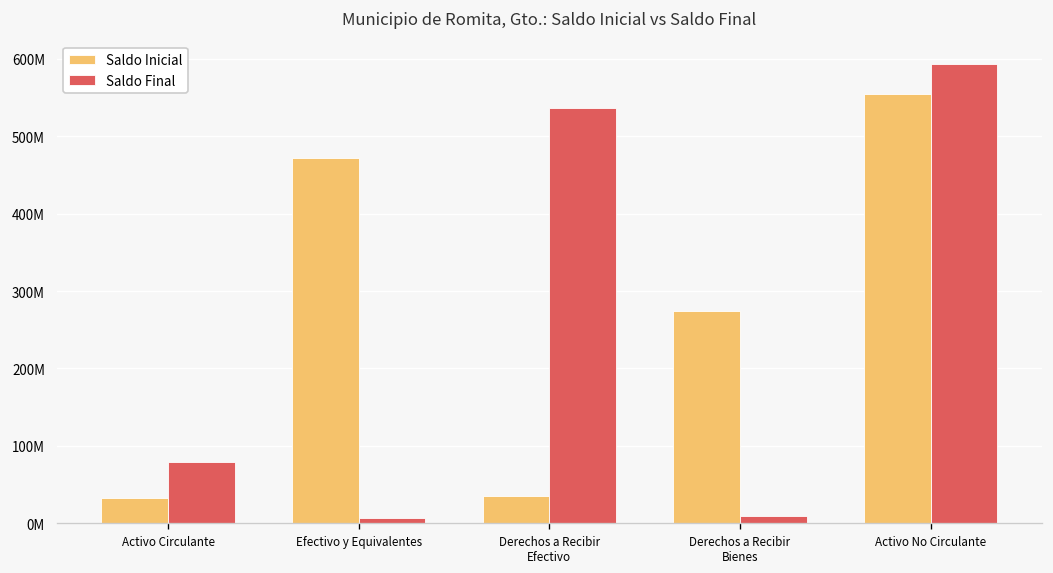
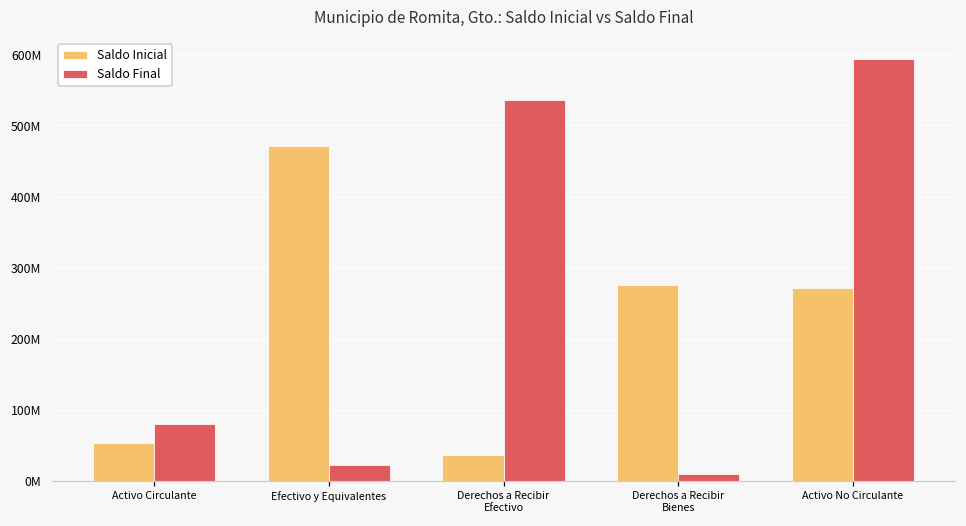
  {
    "Saldo Inicial": {
-     "Activo Circulante": 30000000,
+     "Activo Circulante": 50000000,
      "Efectivo y Equivalentes": 470000000,
      "Derechos a Recibir Efectivo": 40000000,
      "Derechos a Recibir Bienes": 270000000,
-     "Activo No Circulante": 550000000
+     "Activo No Circulante": 270000000
    },
    "Saldo Final": {
      "Activo Circulante": 80000000,
-     "Efectivo y Equivalentes": 10000000,
+     "Efectivo y Equivalentes": 20000000,
      "Derechos a Recibir Efectivo": 540000000,
      "Derechos a Recibir Bienes": 10000000,
      "Activo No Circulante": 590000000
    }
  }
